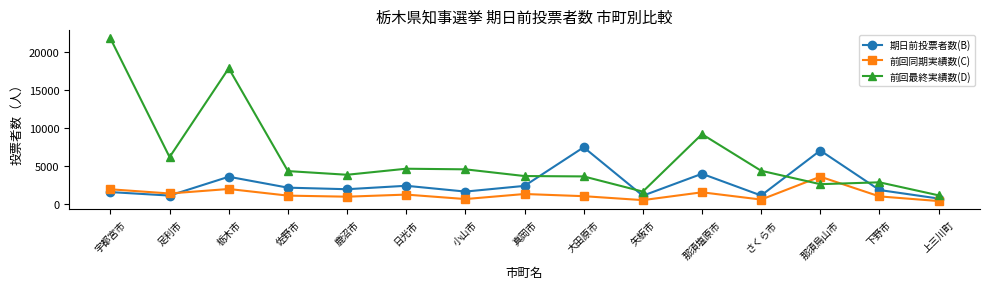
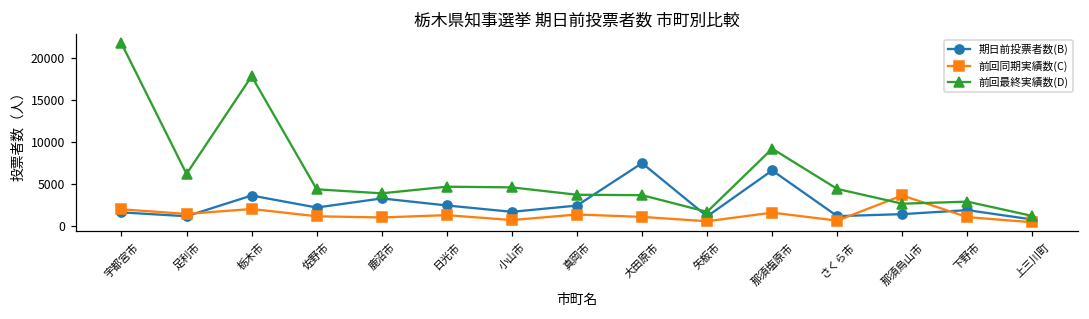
  {
    "期日前投票者数(B)": {
      "宇都宮市": 2000,
      "栃木市": 4000,
      "佐野市": 2000,
-     "鹿沼市": 2000,
+     "鹿沼市": 3000,
      "日光市": 2000,
      "小山市": 2000,
      "真岡市": 2000,
      "大田原市": 7000,
      "矢板市": 1000,
-     "那須塩原市": 4000,
+     "那須塩原市": 7000,
      "さくら市": 1000,
-     "那須烏山市": 7000,
+     "那須烏山市": 1000,
      "下野市": 2000,
      "上三川町": 1000
    },
    "前回同期実績数(C)": {
      "宇都宮市": 2000,
      "栃木市": 2000,
      "佐野市": 1000,
      "鹿沼市": 1000,
      "日光市": 1000,
      "小山市": 1000,
      "真岡市": 1000,
      "大田原市": 1000,
      "矢板市": 1000,
      "那須塩原市": 2000,
      "さくら市": 1000,
      "那須烏山市": 4000,
      "下野市": 1000,
      "上三川町": 0
    },
    "前回最終実績数(D)": {
      "宇都宮市": 22000,
      "足利市": 6000,
      "栃木市": 18000,
      "佐野市": 4000,
      "鹿沼市": 4000,
      "日光市": 5000,
      "小山市": 5000,
      "真岡市": 4000,
      "大田原市": 4000,
      "矢板市": 2000,
      "那須塩原市": 9000,
      "さくら市": 4000,
      "那須烏山市": 3000,
      "下野市": 3000,
      "上三川町": 1000
    }
  }
